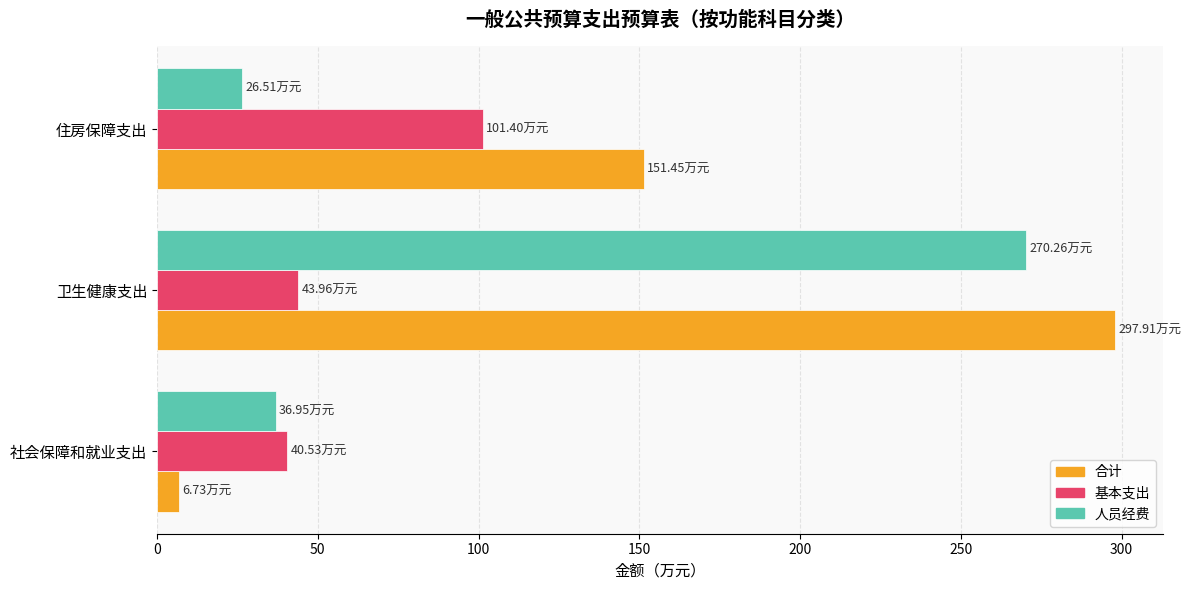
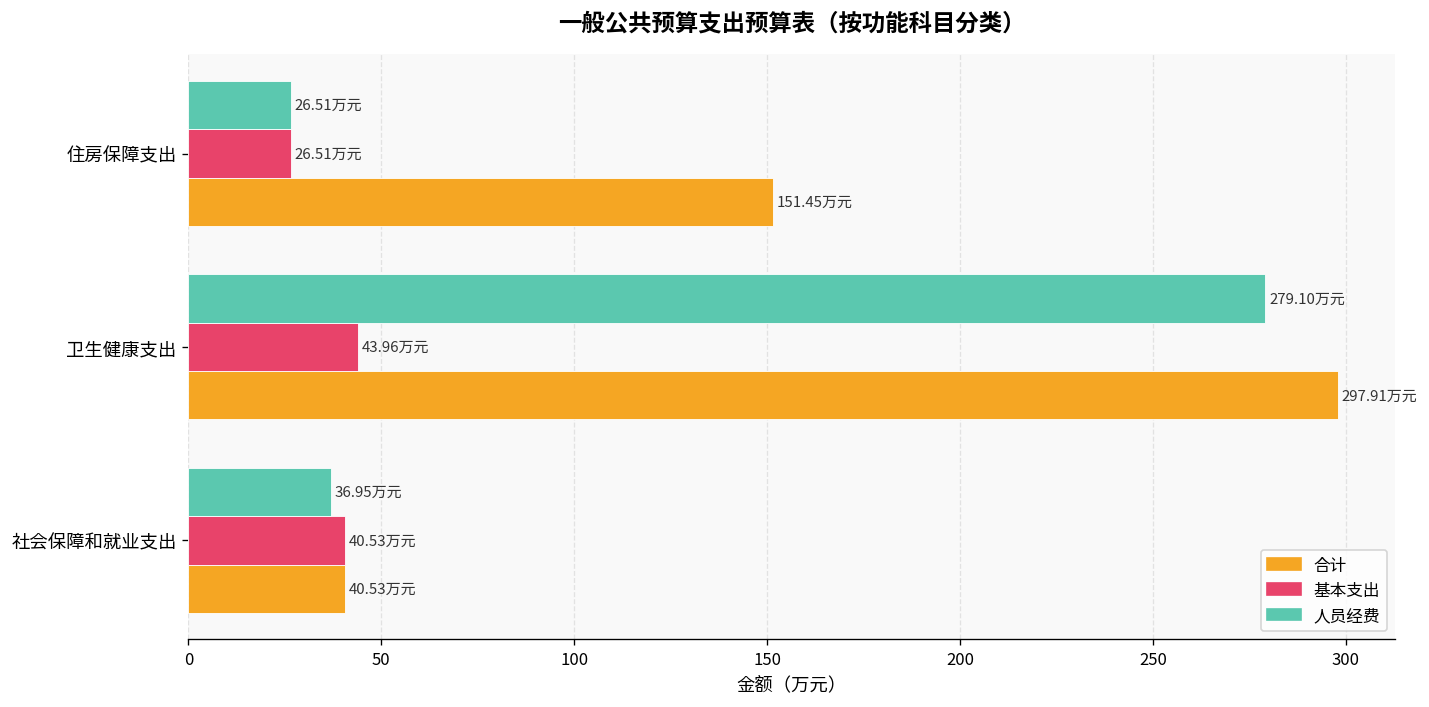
  {
    "合计": {
      "住房保障支出": 151.45,
      "卫生健康支出": 297.91,
-     "社会保障和就业支出": 6.73
+     "社会保障和就业支出": 40.53
    },
    "基本支出": {
-     "住房保障支出": 101.40,
+     "住房保障支出": 26.51,
      "卫生健康支出": 43.96,
      "社会保障和就业支出": 40.53
    },
    "人员经费": {
      "住房保障支出": 26.51,
-     "卫生健康支出": 270.26,
+     "卫生健康支出": 279.10,
      "社会保障和就业支出": 36.95
    }
  }
